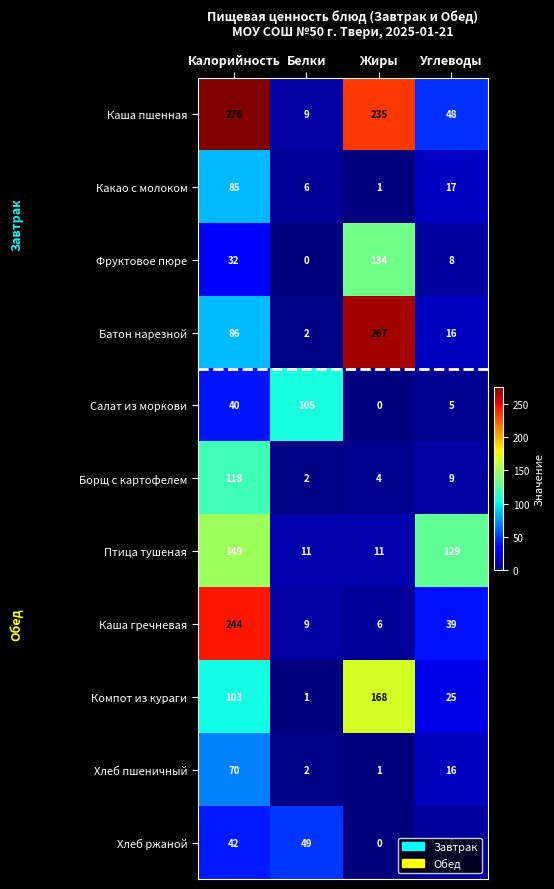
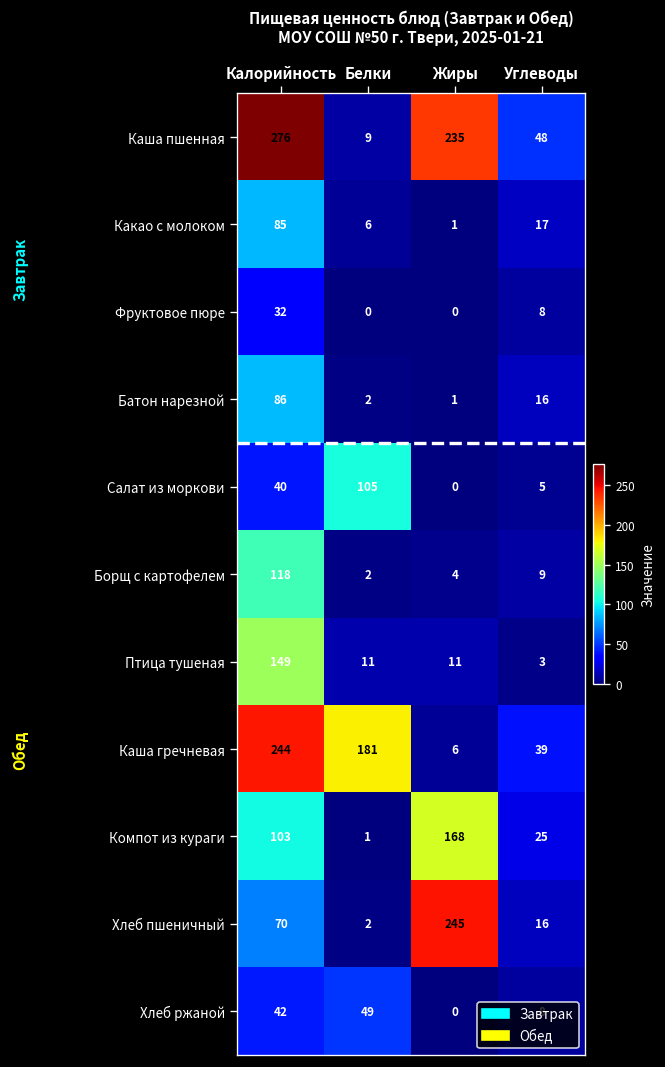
  {
    "Каша пшенная": {
      "Калорийность": 276,
      "Белки": 9,
      "Жиры": 235,
      "Углеводы": 48
    },
    "Какао с молоком": {
      "Калорийность": 85,
      "Белки": 6,
      "Жиры": 1,
      "Углеводы": 17
    },
    "Фруктовое пюре": {
      "Калорийность": 32,
      "Белки": 0,
-     "Жиры": 134,
+     "Жиры": 0,
      "Углеводы": 8
    },
    "Батон нарезной": {
      "Калорийность": 86,
      "Белки": 2,
-     "Жиры": 267,
+     "Жиры": 1,
      "Углеводы": 16
    },
    "Салат из моркови": {
      "Калорийность": 40,
      "Белки": 105,
      "Жиры": 0,
      "Углеводы": 5
    },
    "Борщ с картофелем": {
      "Калорийность": 118,
      "Белки": 2,
      "Жиры": 4,
      "Углеводы": 9
    },
    "Птица тушеная": {
      "Калорийность": 149,
      "Белки": 11,
      "Жиры": 11,
-     "Углеводы": 129
+     "Углеводы": 3
    },
    "Каша гречневая": {
      "Калорийность": 244,
-     "Белки": 9,
+     "Белки": 181,
      "Жиры": 6,
      "Углеводы": 39
    },
    "Компот из кураги": {
      "Калорийность": 103,
      "Белки": 1,
      "Жиры": 168,
      "Углеводы": 25
    },
    "Хлеб пшеничный": {
      "Калорийность": 70,
      "Белки": 2,
-     "Жиры": 1,
+     "Жиры": 245,
      "Углеводы": 16
    },
    "Хлеб ржаной": {
      "Калорийность": 42,
      "Белки": 49,
      "Жиры": 0
    }
  }
